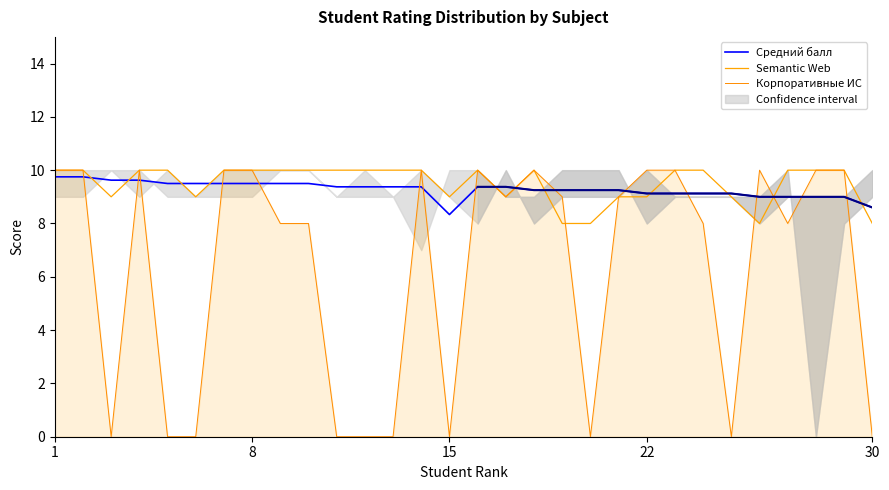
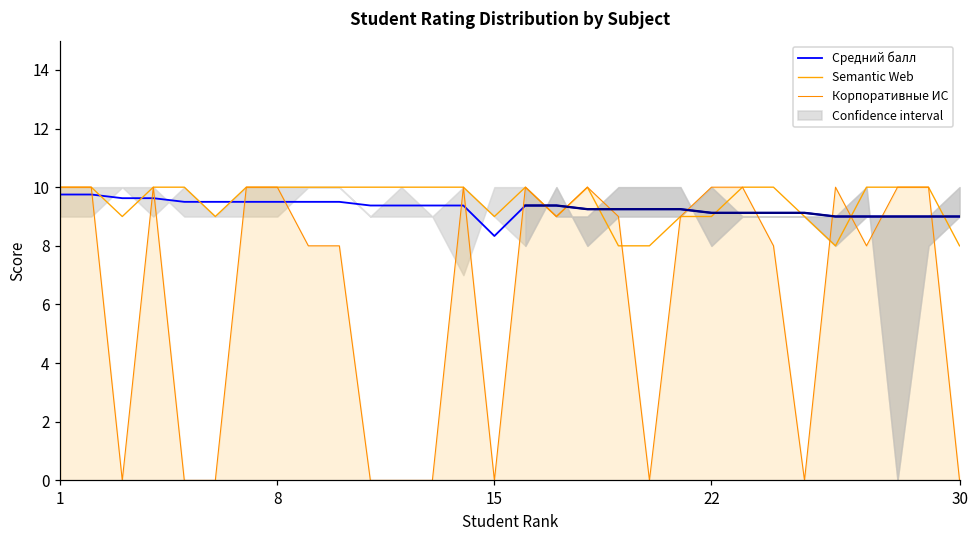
  {
    "Средний балл": {
      "1": 9.8,
      "8": 9.5,
      "15": 8.3,
-     "30": 8.6
+     "30": 9.0
    }
  }
